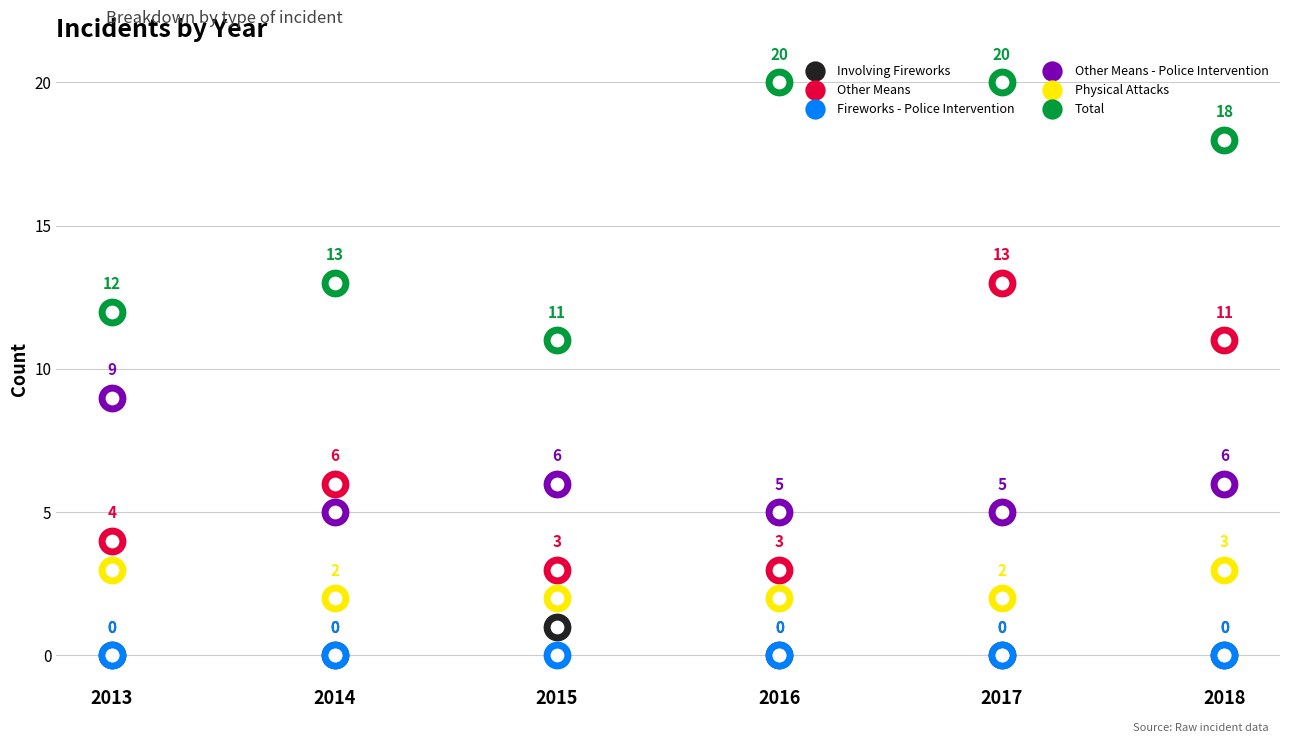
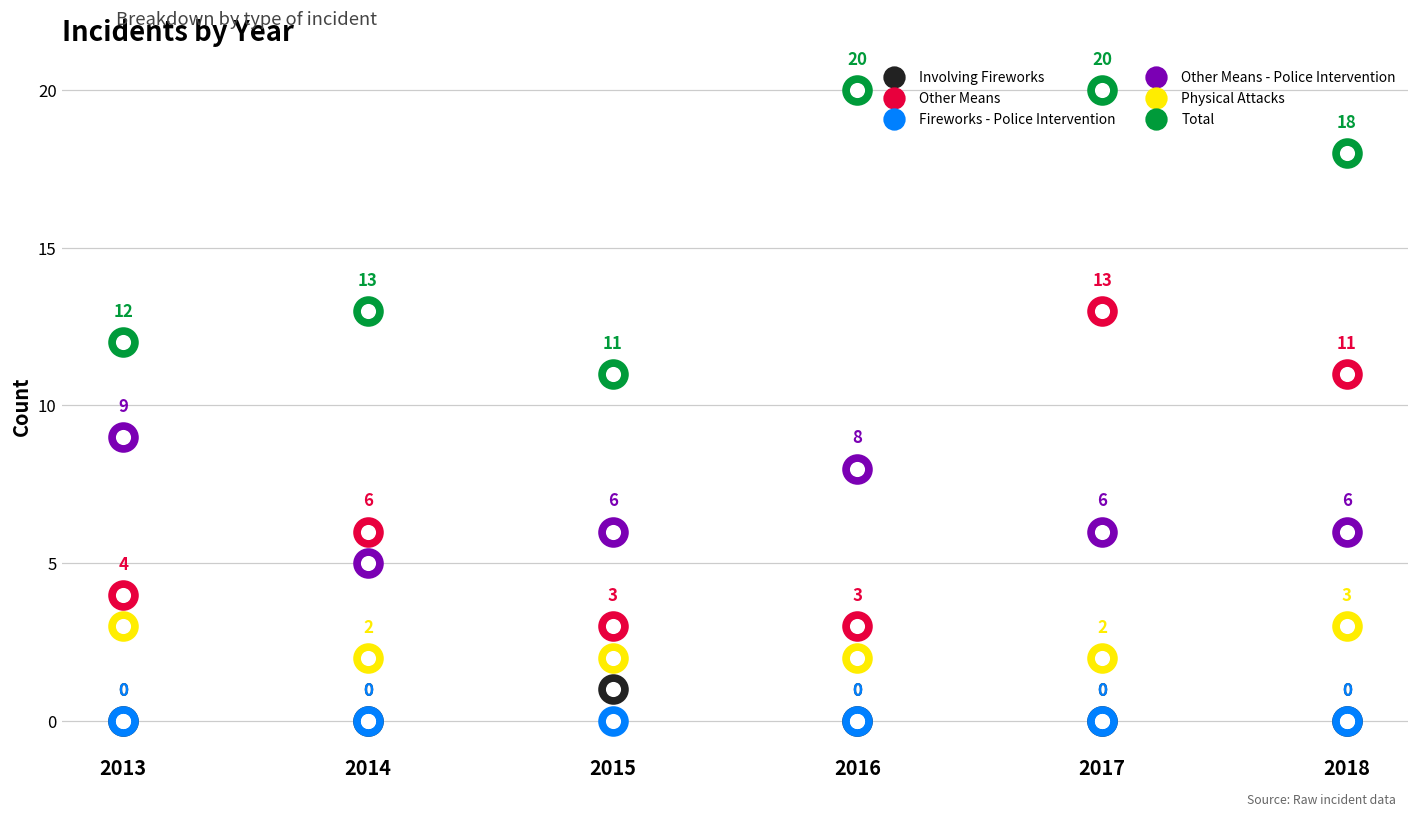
  {
    "Other Means": {
      "2013": 4,
      "2014": 6,
      "2015": 3,
      "2016": 3,
      "2017": 13,
      "2018": 11
    },
    "Other Means - Police Intervention": {
      "2013": 9,
      "2015": 6,
-     "2016": 5,
-     "2017": 5,
+     "2016": 8,
+     "2017": 6,
      "2018": 6
    },
    "Physical Attacks": {
      "2014": 2,
      "2017": 2,
      "2018": 3
    },
    "Total": {
      "2013": 12,
      "2014": 13,
      "2015": 11,
      "2016": 20,
      "2017": 20,
      "2018": 18
    }
  }
